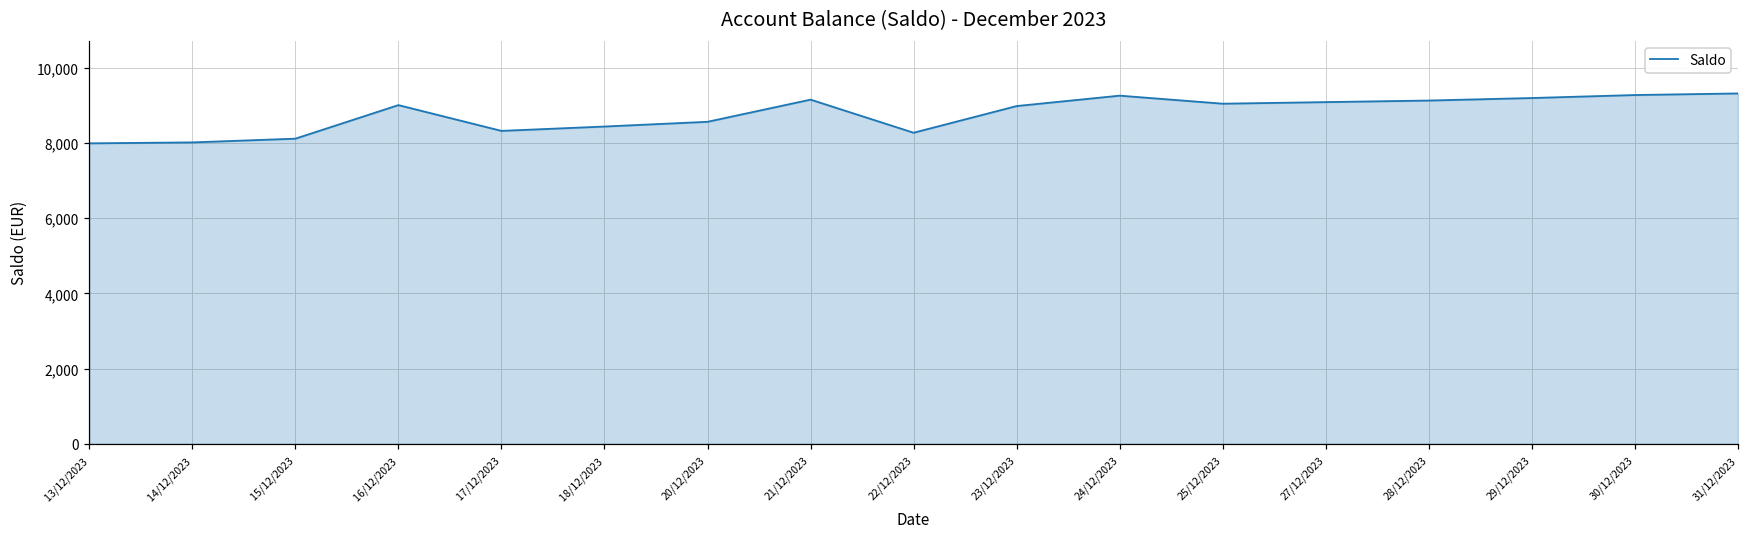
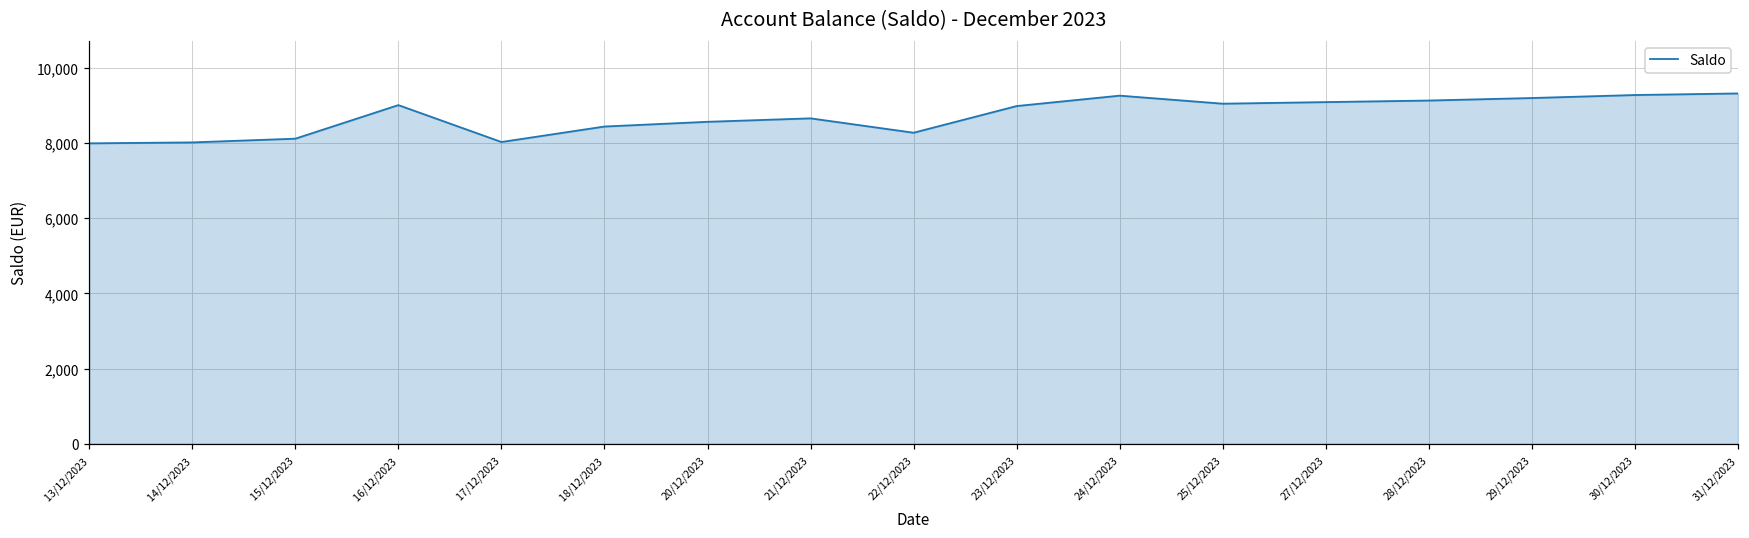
  {
    "13/12/2023": "8,000",
    "14/12/2023": "8,000",
    "15/12/2023": "8,100",
    "16/12/2023": "9,000",
-   "17/12/2023": "8,300",
+   "17/12/2023": "8,000",
    "18/12/2023": "8,400",
    "20/12/2023": "8,600",
-   "21/12/2023": "9,100",
+   "21/12/2023": "8,600",
    "22/12/2023": "8,300",
    "23/12/2023": "9,000",
    "24/12/2023": "9,300",
    "25/12/2023": "9,000",
    "27/12/2023": "9,100",
    "28/12/2023": "9,100",
    "29/12/2023": "9,200",
    "30/12/2023": "9,300",
    "31/12/2023": "9,300"
  }
